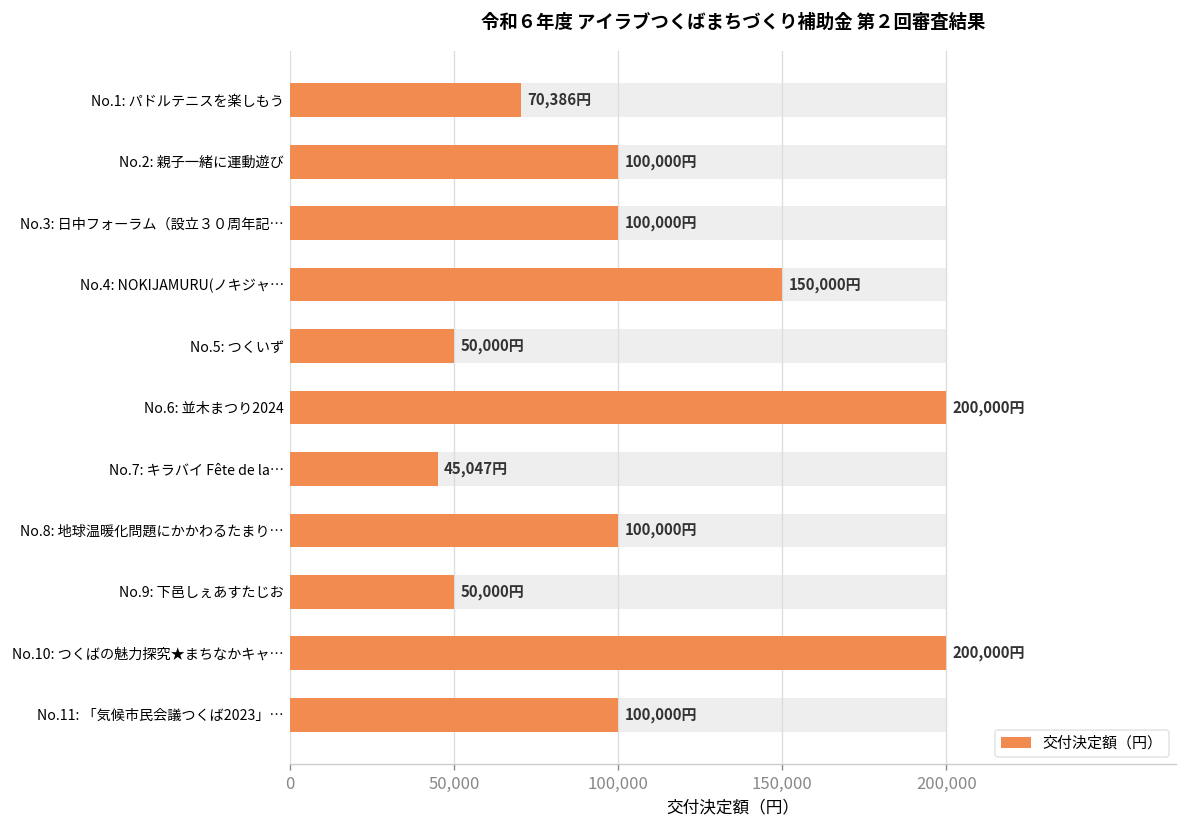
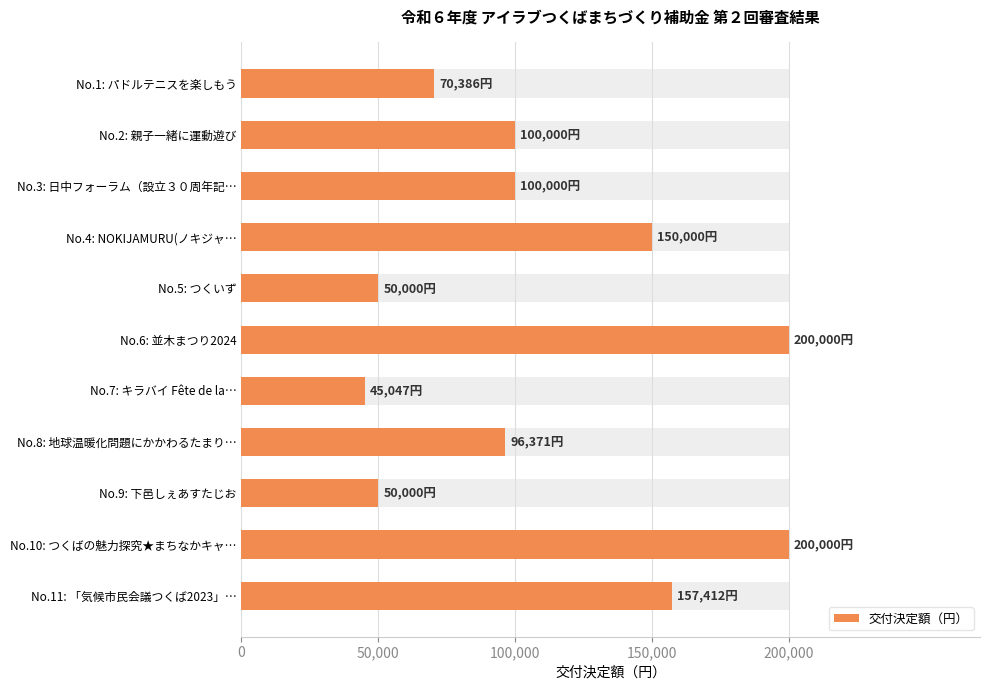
  {
    "交付決定額（円）": {
      "No.6: 並木まつり2024": "200,000円",
-     "No.8: 地球温暖化問題にかかわるたまり…": "100,000円",
+     "No.8: 地球温暖化問題にかかわるたまり…": "96,371円",
      "No.10: つくばの魅力探究★まちなかキャ…": "200,000円",
-     "No.11: 「気候市民会議つくば2023」…": "100,000円"
+     "No.11: 「気候市民会議つくば2023」…": "157,412円"
    }
  }
